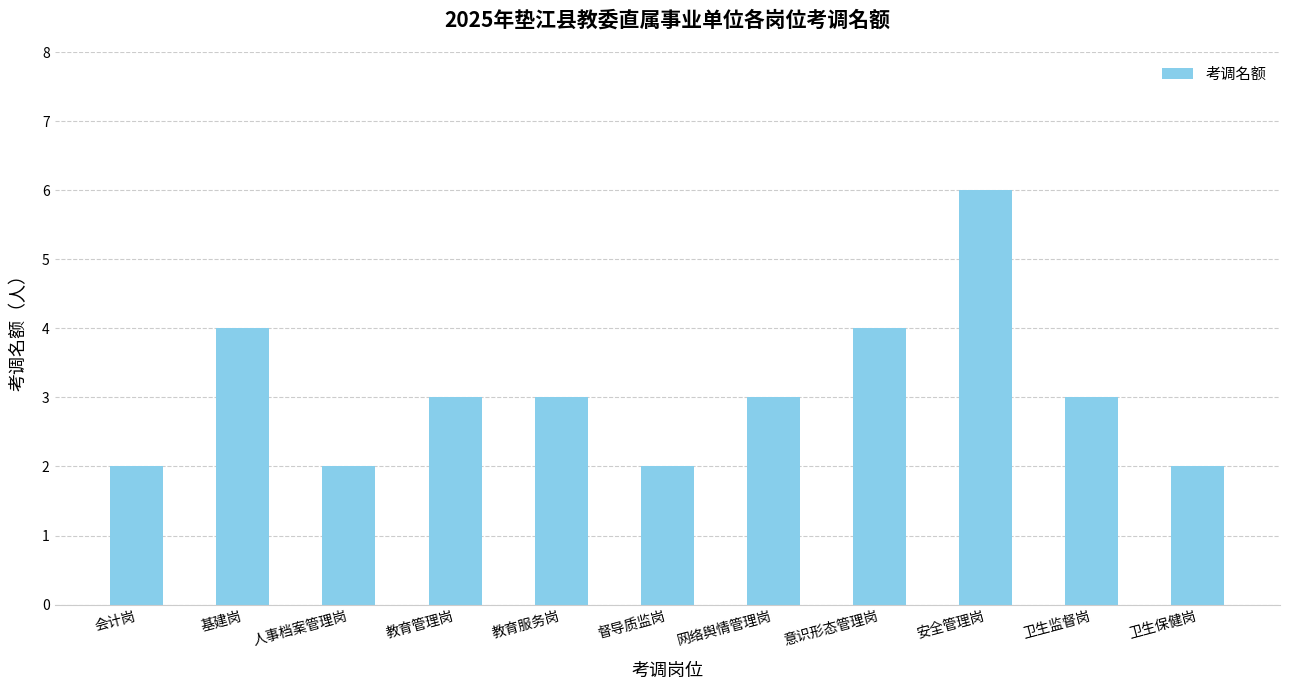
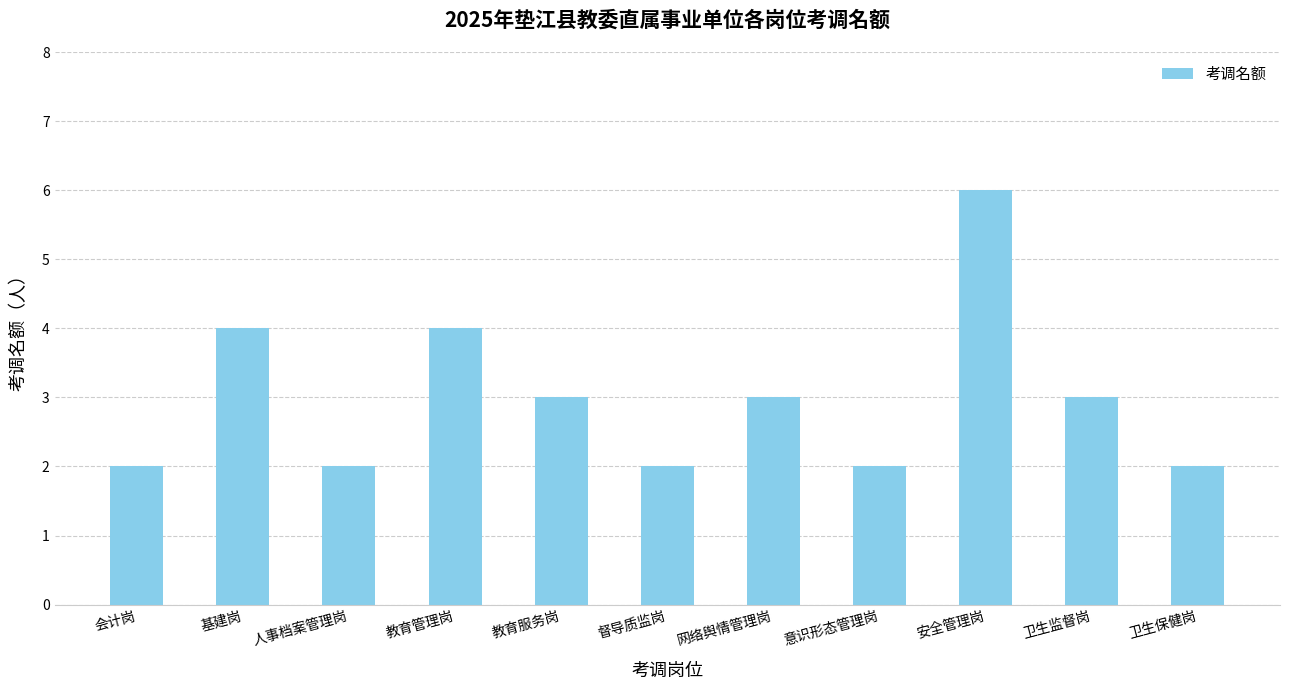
  {
    "会计岗": 2,
    "基建岗": 4,
    "人事档案管理岗": 2,
-   "教育管理岗": 3,
+   "教育管理岗": 4,
    "教育服务岗": 3,
    "督导质监岗": 2,
    "网络舆情管理岗": 3,
-   "意识形态管理岗": 4,
+   "意识形态管理岗": 2,
    "安全管理岗": 6,
    "卫生监督岗": 3,
    "卫生保健岗": 2
  }
